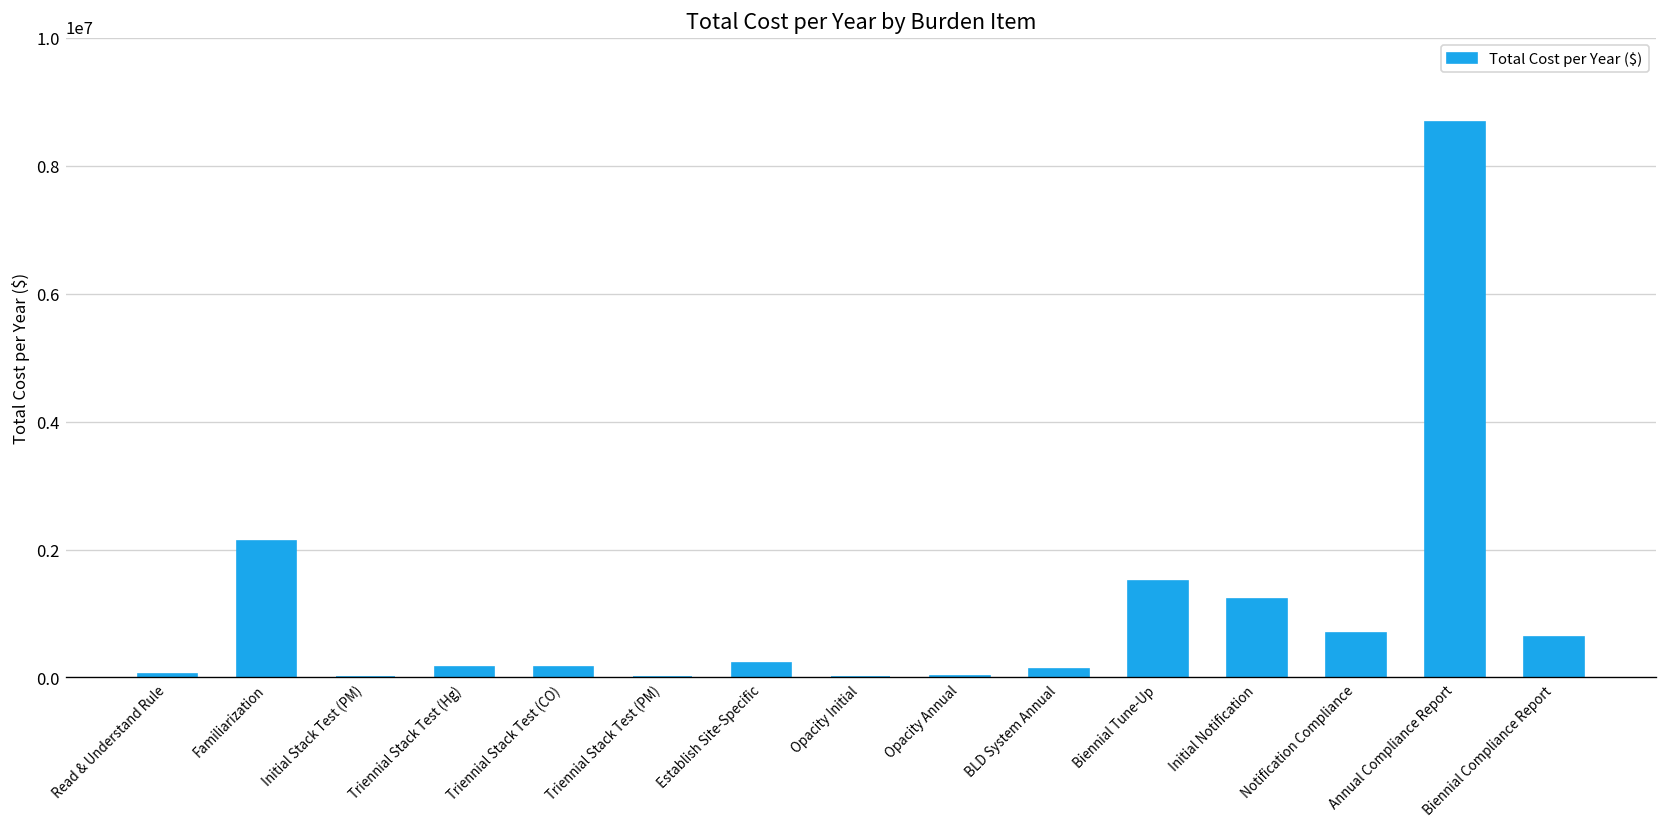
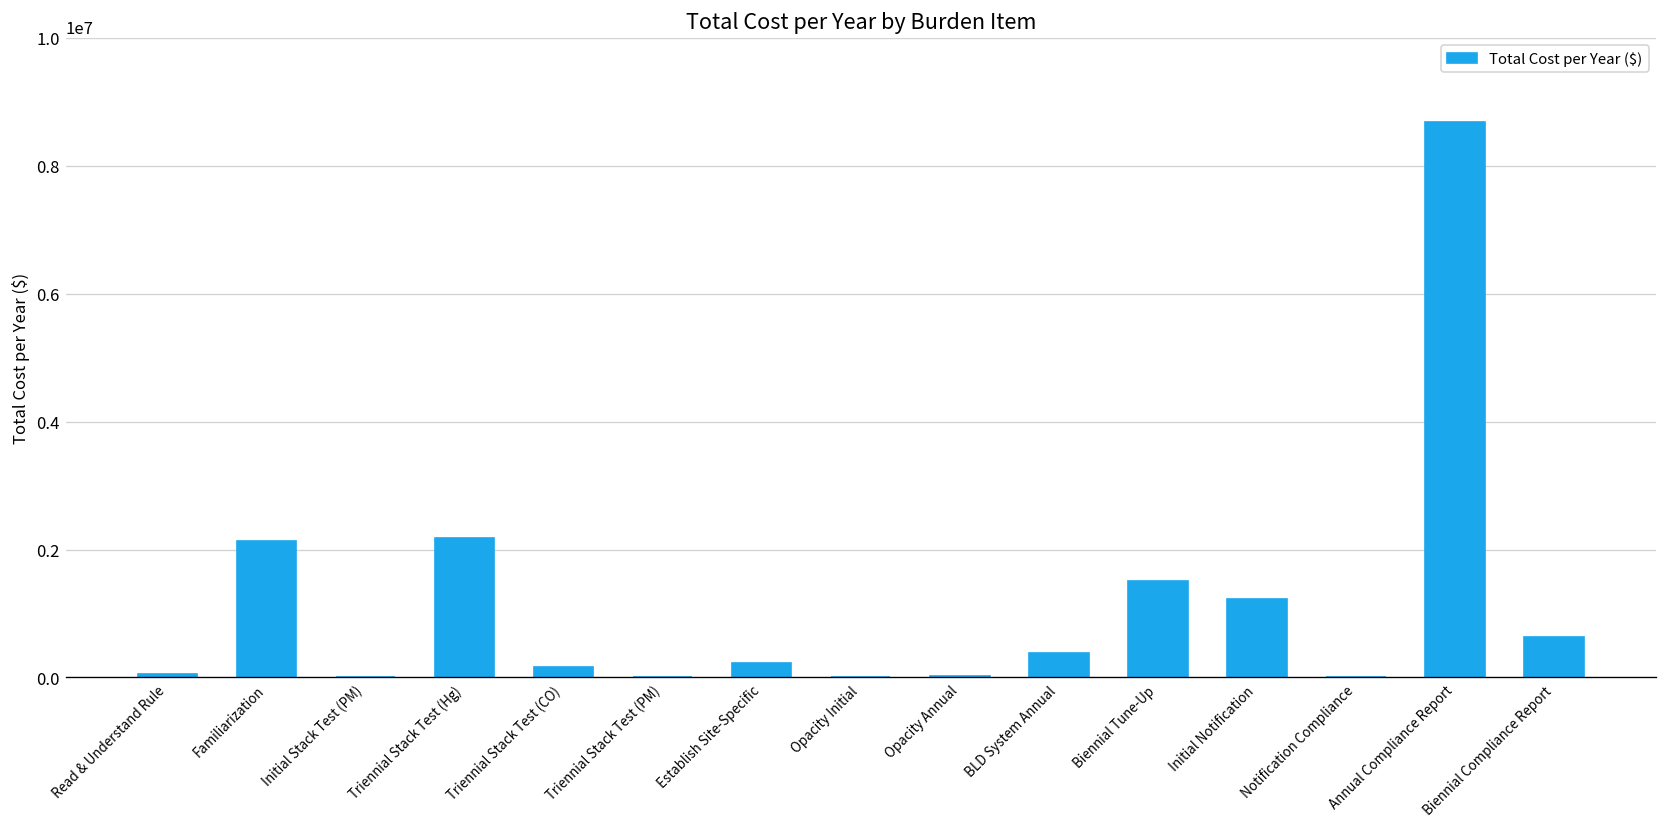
  {
    "Read & Understand Rule": 100000,
    "Familiarization": 2100000,
-   "Triennial Stack Test (Hg)": 200000,
+   "Triennial Stack Test (Hg)": 2200000,
    "Triennial Stack Test (CO)": 200000,
    "Establish Site-Specific": 200000,
-   "BLD System Annual": 100000,
+   "BLD System Annual": 400000,
    "Biennial Tune-Up": 1500000,
    "Initial Notification": 1200000,
-   "Notification Compliance": 700000,
+   "Notification Compliance": 0,
    "Annual Compliance Report": 8700000,
    "Biennial Compliance Report": 600000
  }
